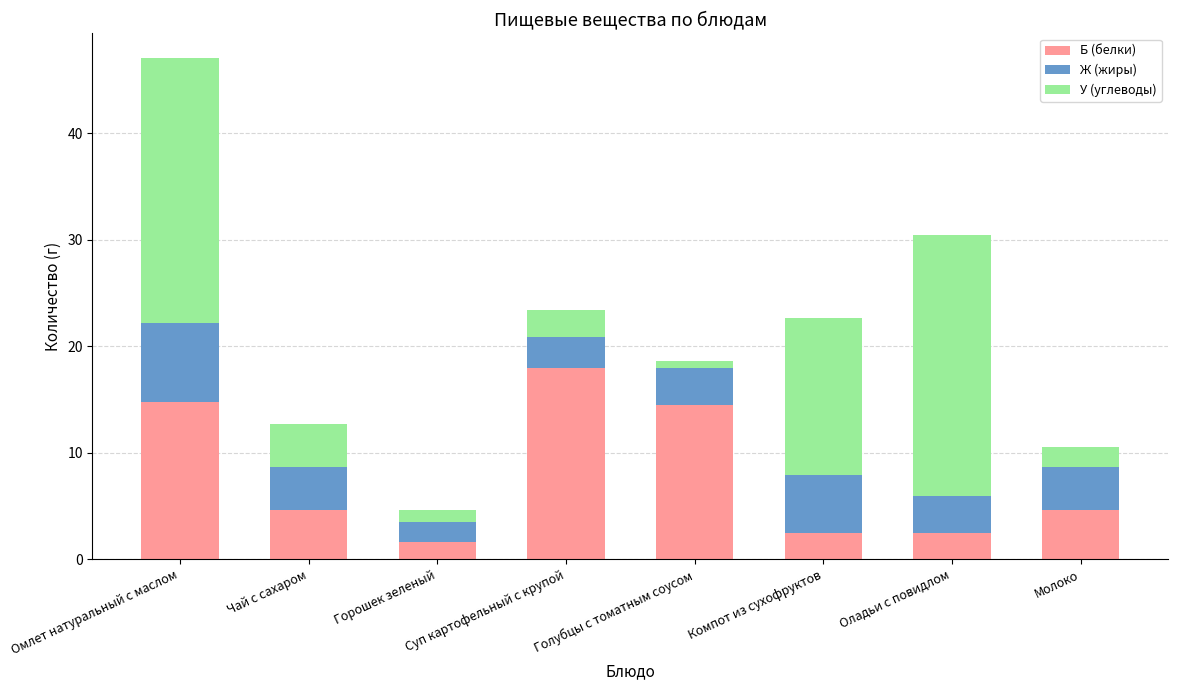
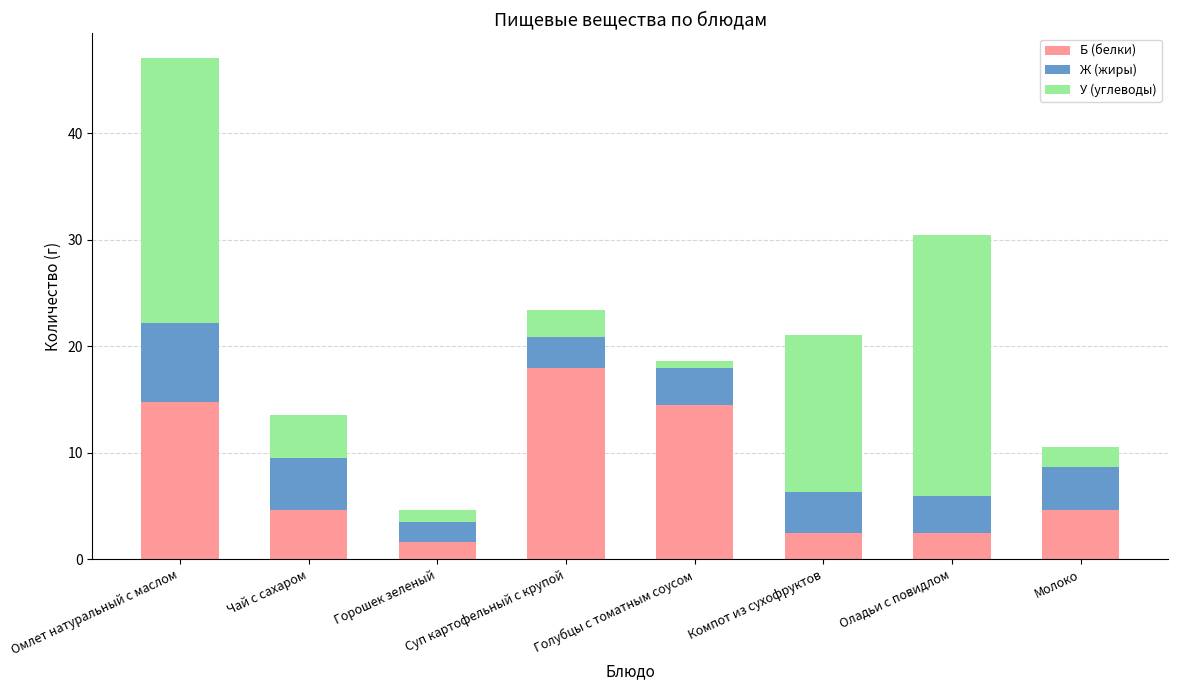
  {
    "Б (белки)": {
      "Омлет натуральный с маслом": 14.8,
      "Чай с сахаром": 4.6,
      "Горошек зеленый": 1.6,
      "Суп картофельный с крупой": 17.9,
      "Голубцы с томатным соусом": 14.5,
      "Компот из сухофруктов": 2.5,
      "Оладьи с повидлом": 2.5,
      "Молоко": 4.6
    },
    "Ж (жиры)": {
      "Омлет натуральный с маслом": 7.4,
-     "Чай с сахаром": 4.1,
+     "Чай с сахаром": 4.9,
      "Горошек зеленый": 1.9,
      "Суп картофельный с крупой": 2.9,
      "Голубцы с томатным соусом": 3.5,
-     "Компот из сухофруктов": 5.5,
+     "Компот из сухофруктов": 3.8,
      "Оладьи с повидлом": 3.5,
      "Молоко": 4.1
    },
    "У (углеводы)": {
      "Омлет натуральный с маслом": 24.8,
      "Чай с сахаром": 4.0,
      "Горошек зеленый": 1.1,
      "Суп картофельный с крупой": 2.5,
      "Голубцы с томатным соусом": 0.7,
      "Компот из сухофруктов": 14.8,
      "Оладьи с повидлом": 24.5,
      "Молоко": 1.9
    }
  }
